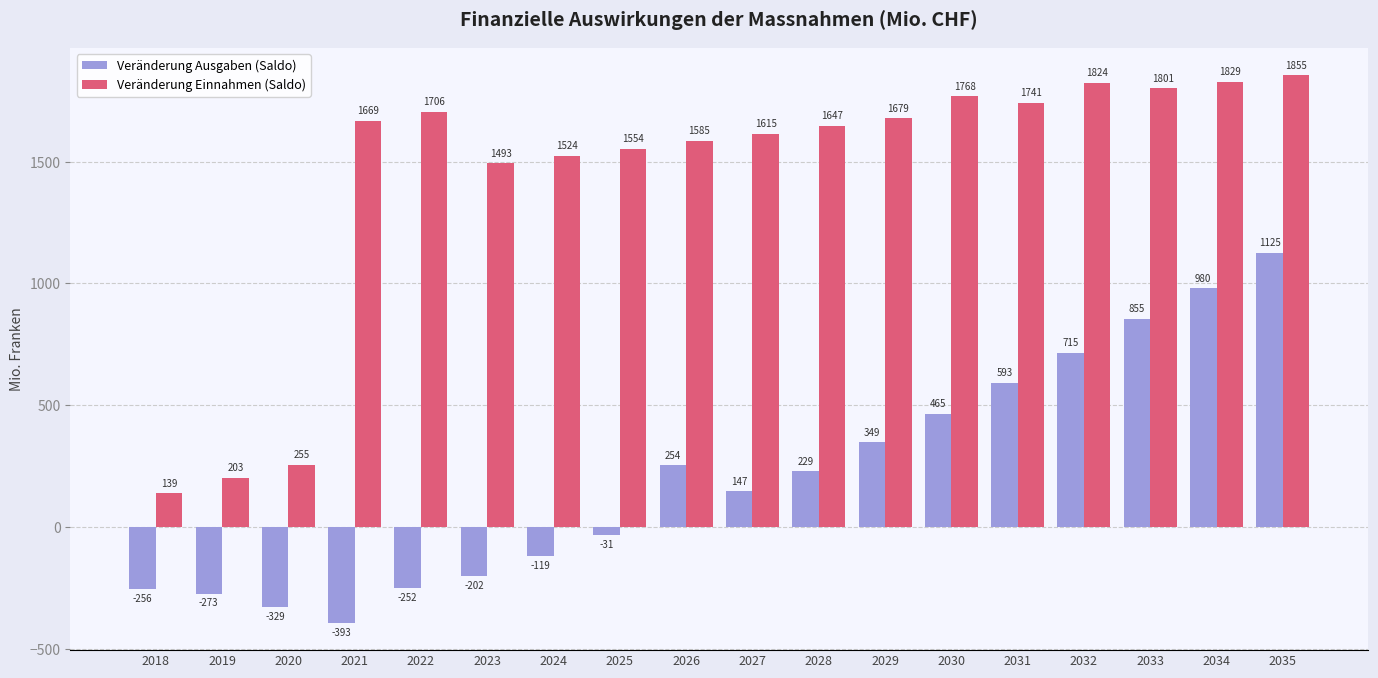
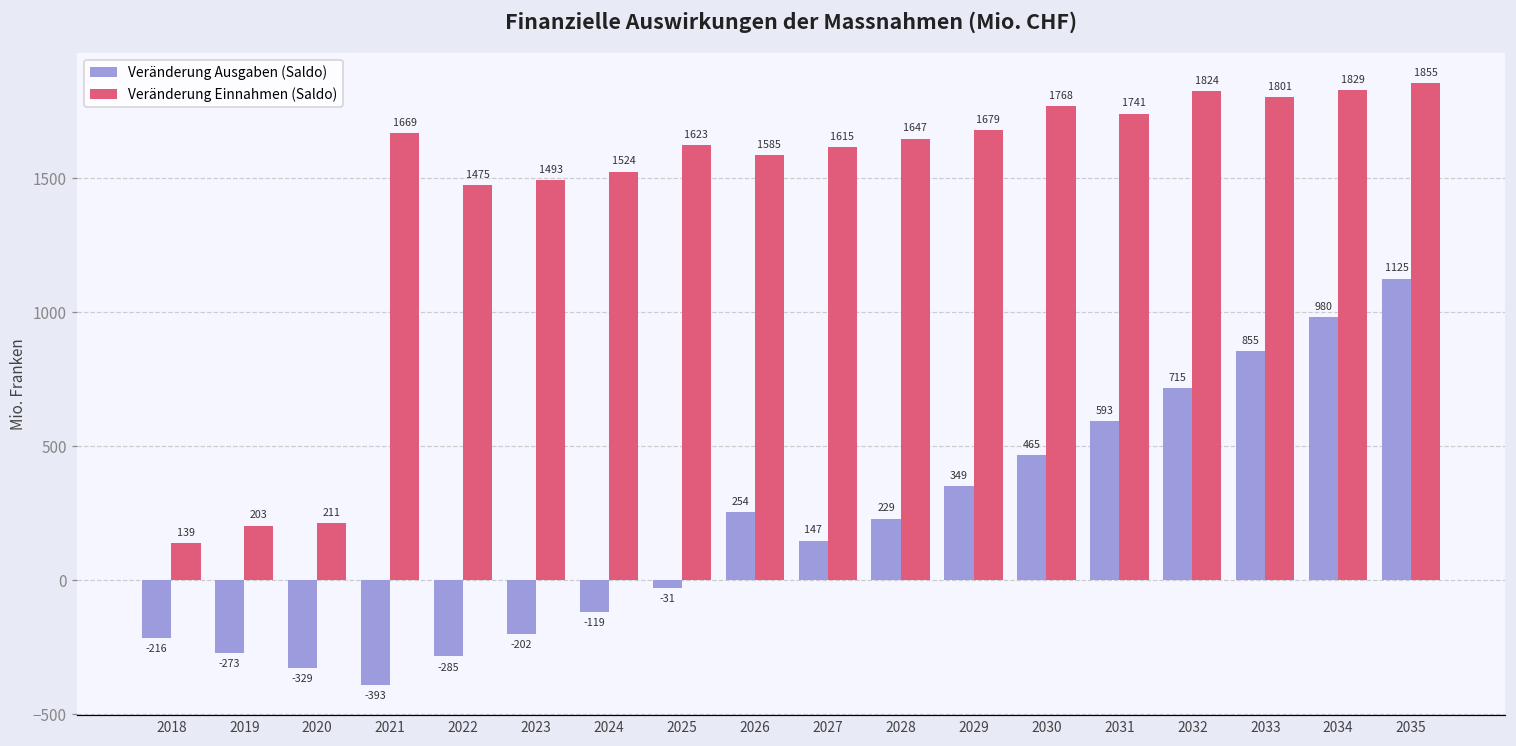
  {
    "Veränderung Ausgaben (Saldo)": {
-     "2018": -256,
+     "2018": -216,
      "2019": -273,
      "2020": -329,
      "2021": -393,
-     "2022": -252,
+     "2022": -285,
      "2023": -202,
      "2024": -119,
      "2025": -31,
      "2026": 254,
      "2027": 147,
      "2028": 229,
      "2029": 349,
      "2030": 465,
      "2031": 593,
      "2032": 715,
      "2033": 855,
      "2034": 980,
      "2035": 1125
    },
    "Veränderung Einnahmen (Saldo)": {
      "2018": 139,
      "2019": 203,
-     "2020": 255,
+     "2020": 211,
      "2021": 1669,
-     "2022": 1706,
+     "2022": 1475,
      "2023": 1493,
      "2024": 1524,
-     "2025": 1554,
+     "2025": 1623,
      "2026": 1585,
      "2027": 1615,
      "2028": 1647,
      "2029": 1679,
      "2030": 1768,
      "2031": 1741,
      "2032": 1824,
      "2033": 1801,
      "2034": 1829,
      "2035": 1855
    }
  }
